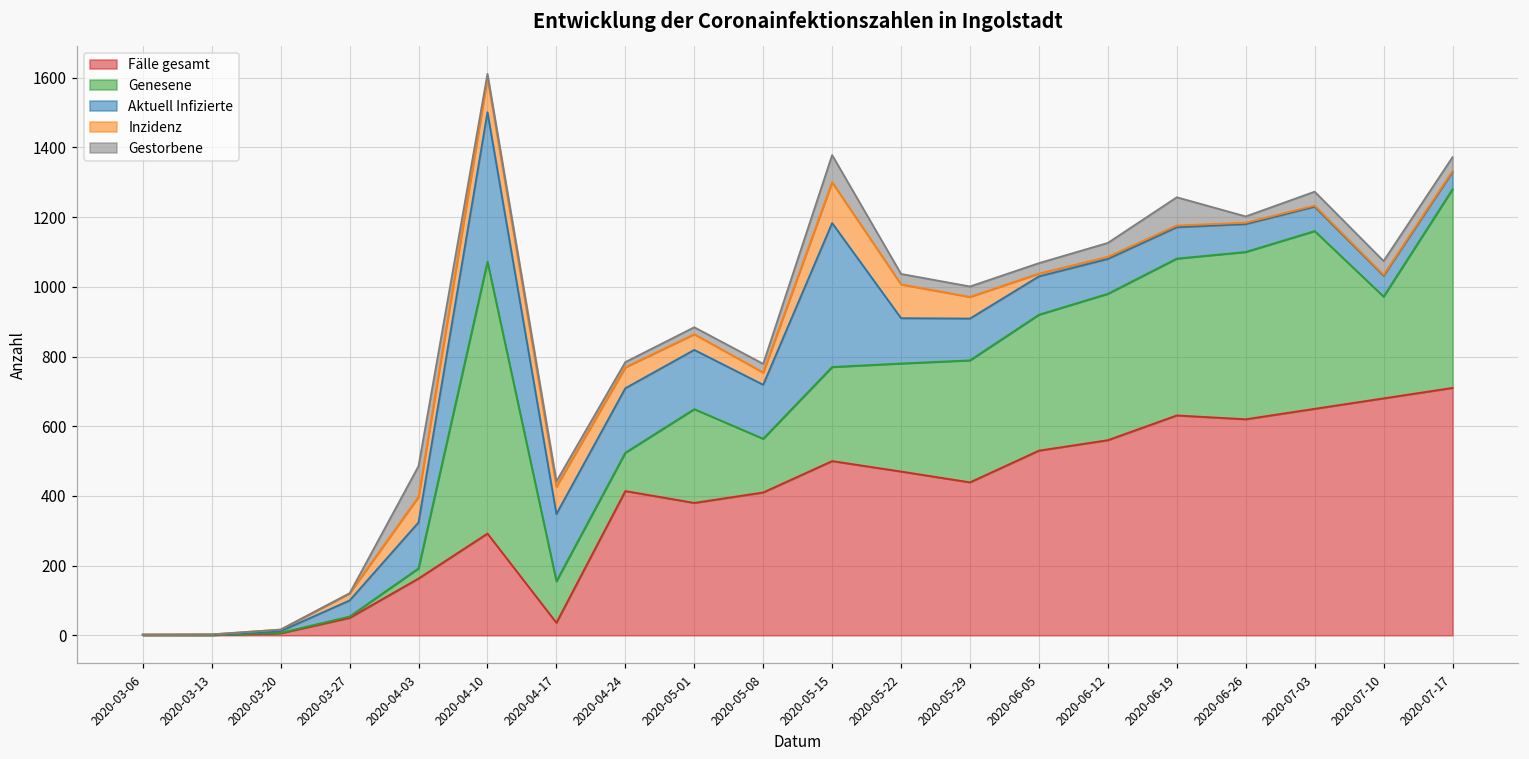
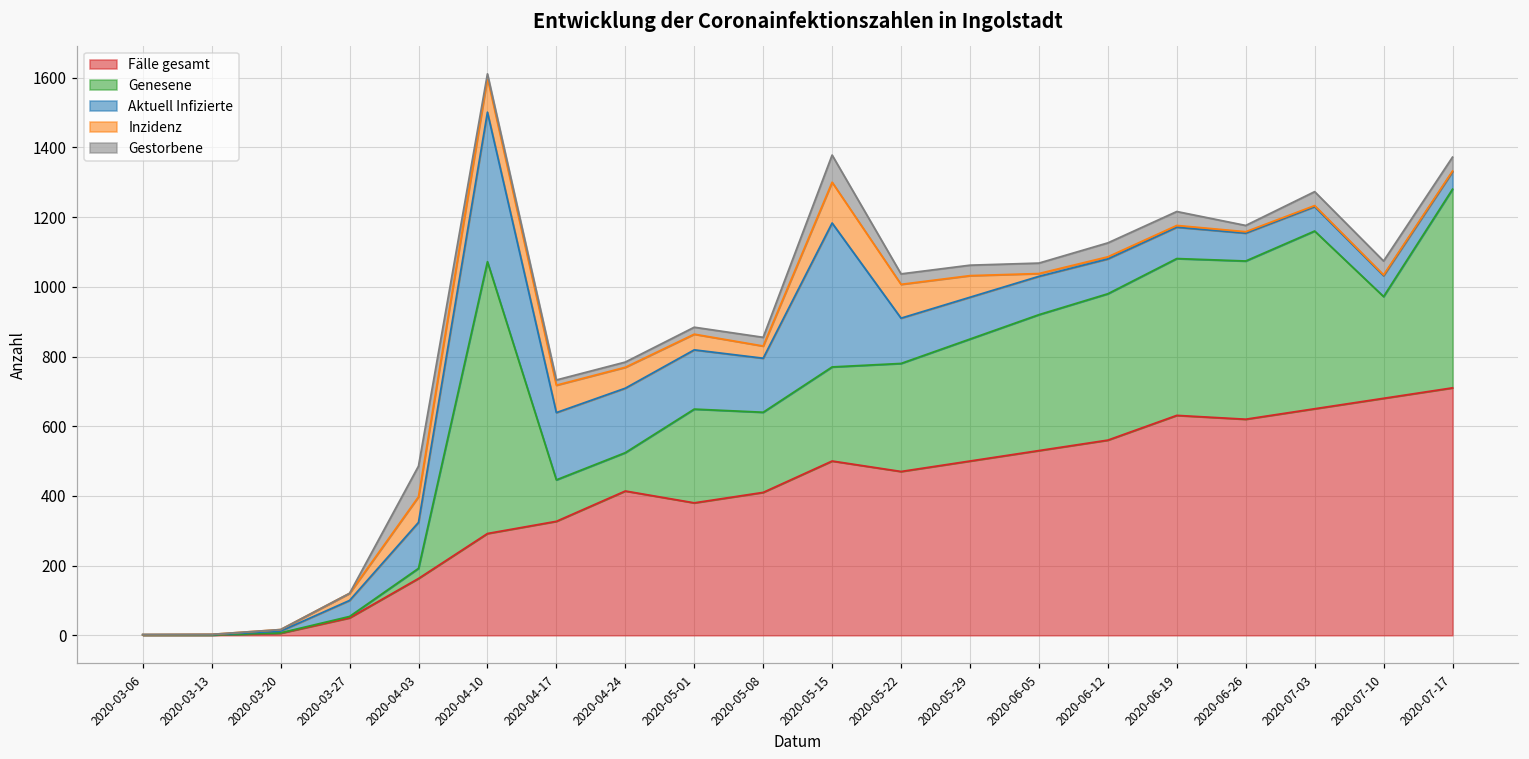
  {
    "Fälle gesamt": {
      "2020-04-03": 160,
      "2020-04-10": 290,
-     "2020-04-17": 40,
+     "2020-04-17": 330,
      "2020-04-24": 410,
      "2020-05-01": 380,
      "2020-05-08": 410,
      "2020-05-15": 500,
      "2020-05-22": 470,
-     "2020-05-29": 440,
+     "2020-05-29": 500,
      "2020-06-05": 530,
      "2020-06-12": 560,
      "2020-06-19": 630,
      "2020-06-26": 620,
      "2020-07-03": 650,
      "2020-07-10": 680,
      "2020-07-17": 710
    },
    "Genesene": {
      "2020-04-03": 30,
      "2020-04-10": 780,
      "2020-04-17": 120,
      "2020-04-24": 110,
      "2020-05-01": 270,
-     "2020-05-08": 150,
+     "2020-05-08": 230,
      "2020-05-15": 270,
      "2020-05-22": 310,
      "2020-05-29": 350,
      "2020-06-05": 390,
      "2020-06-12": 420,
      "2020-06-19": 450,
-     "2020-06-26": 480,
+     "2020-06-26": 450,
      "2020-07-03": 510,
      "2020-07-10": 290,
      "2020-07-17": 570
    },
    "Aktuell Infizierte": {
      "2020-03-27": 50,
      "2020-04-03": 130,
      "2020-04-10": 430,
      "2020-04-17": 190,
      "2020-04-24": 190,
      "2020-05-01": 170,
      "2020-05-08": 160,
      "2020-05-15": 410,
      "2020-05-22": 130,
      "2020-05-29": 120,
      "2020-06-05": 110
    },
    "Inzidenz": {
      "2020-04-03": 70,
      "2020-04-10": 100,
      "2020-04-17": 80,
      "2020-04-24": 60,
      "2020-05-01": 50,
      "2020-05-08": 40,
      "2020-05-15": 120,
      "2020-05-22": 100,
      "2020-05-29": 60,
      "2020-06-05": 10
    },
    "Gestorbene": {
      "2020-04-03": 90,
      "2020-04-10": 10,
      "2020-04-17": 20,
      "2020-04-24": 20,
      "2020-05-01": 20,
      "2020-05-08": 30,
      "2020-05-15": 80,
      "2020-05-22": 30,
      "2020-05-29": 30,
      "2020-06-05": 30,
      "2020-06-12": 40,
-     "2020-06-19": 80,
+     "2020-06-19": 40,
      "2020-06-26": 20,
      "2020-07-03": 40,
      "2020-07-10": 40,
      "2020-07-17": 40
    }
  }
